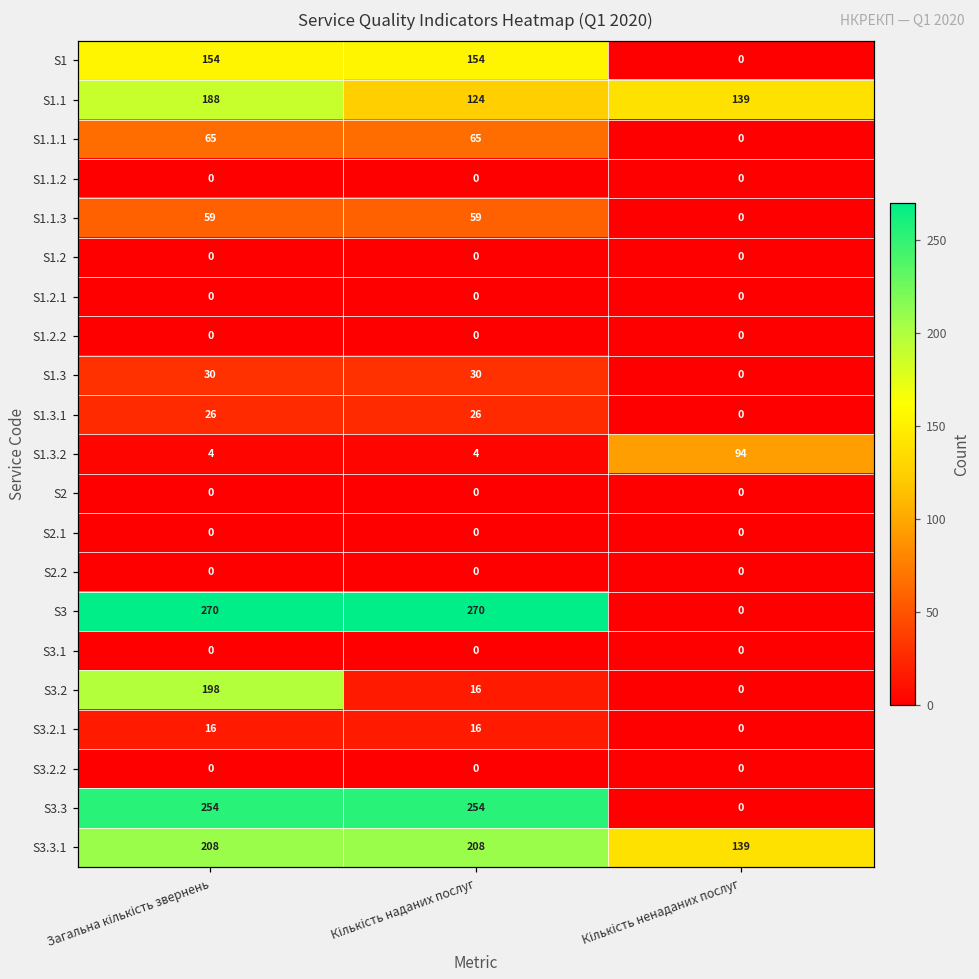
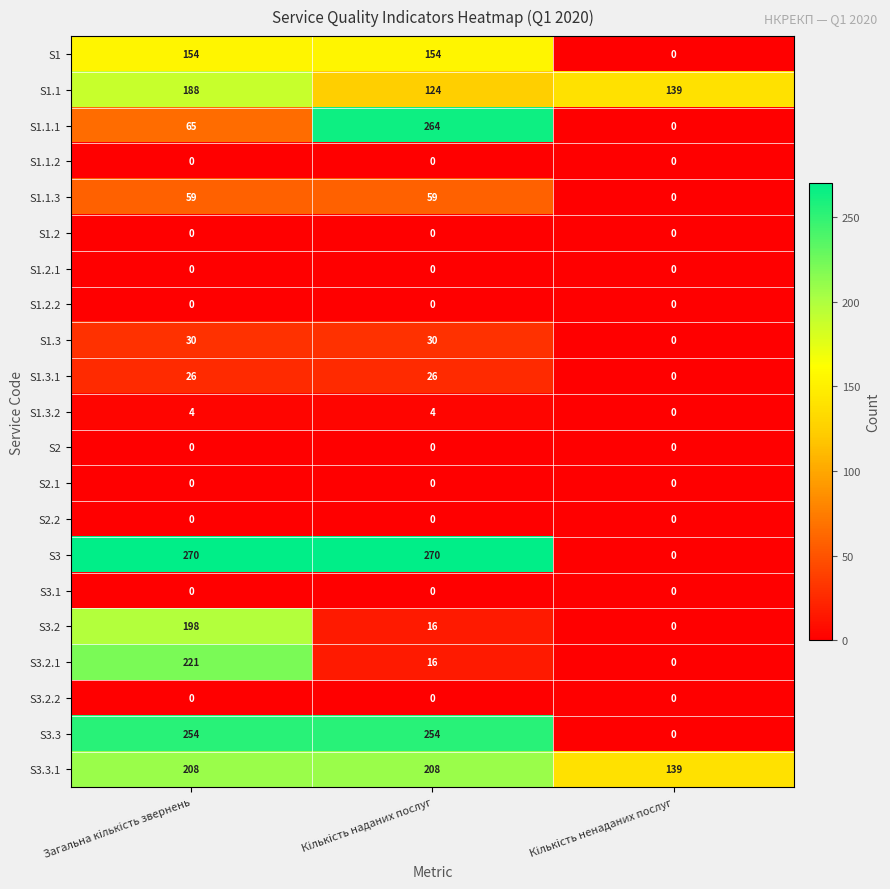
  {
    "S1": {
      "Загальна кількість звернень": 154,
      "Кількість наданих послуг": 154,
      "Кількість ненаданих послуг": 0
    },
    "S1.1": {
      "Загальна кількість звернень": 188,
      "Кількість наданих послуг": 124,
      "Кількість ненаданих послуг": 139
    },
    "S1.1.1": {
      "Загальна кількість звернень": 65,
-     "Кількість наданих послуг": 65,
+     "Кількість наданих послуг": 264,
      "Кількість ненаданих послуг": 0
    },
    "S1.1.2": {
      "Загальна кількість звернень": 0,
      "Кількість наданих послуг": 0,
      "Кількість ненаданих послуг": 0
    },
    "S1.1.3": {
      "Загальна кількість звернень": 59,
      "Кількість наданих послуг": 59,
      "Кількість ненаданих послуг": 0
    },
    "S1.2": {
      "Загальна кількість звернень": 0,
      "Кількість наданих послуг": 0,
      "Кількість ненаданих послуг": 0
    },
    "S1.2.1": {
      "Загальна кількість звернень": 0,
      "Кількість наданих послуг": 0,
      "Кількість ненаданих послуг": 0
    },
    "S1.2.2": {
      "Загальна кількість звернень": 0,
      "Кількість наданих послуг": 0,
      "Кількість ненаданих послуг": 0
    },
    "S1.3": {
      "Загальна кількість звернень": 30,
      "Кількість наданих послуг": 30,
      "Кількість ненаданих послуг": 0
    },
    "S1.3.1": {
      "Загальна кількість звернень": 26,
      "Кількість наданих послуг": 26,
      "Кількість ненаданих послуг": 0
    },
    "S1.3.2": {
      "Загальна кількість звернень": 4,
      "Кількість наданих послуг": 4,
-     "Кількість ненаданих послуг": 94
+     "Кількість ненаданих послуг": 0
    },
    "S2": {
      "Загальна кількість звернень": 0,
      "Кількість наданих послуг": 0,
      "Кількість ненаданих послуг": 0
    },
    "S2.1": {
      "Загальна кількість звернень": 0,
      "Кількість наданих послуг": 0,
      "Кількість ненаданих послуг": 0
    },
    "S2.2": {
      "Загальна кількість звернень": 0,
      "Кількість наданих послуг": 0,
      "Кількість ненаданих послуг": 0
    },
    "S3": {
      "Загальна кількість звернень": 270,
      "Кількість наданих послуг": 270,
      "Кількість ненаданих послуг": 0
    },
    "S3.1": {
      "Загальна кількість звернень": 0,
      "Кількість наданих послуг": 0,
      "Кількість ненаданих послуг": 0
    },
    "S3.2": {
      "Загальна кількість звернень": 198,
      "Кількість наданих послуг": 16,
      "Кількість ненаданих послуг": 0
    },
    "S3.2.1": {
-     "Загальна кількість звернень": 16,
+     "Загальна кількість звернень": 221,
      "Кількість наданих послуг": 16,
      "Кількість ненаданих послуг": 0
    },
    "S3.2.2": {
      "Загальна кількість звернень": 0,
      "Кількість наданих послуг": 0,
      "Кількість ненаданих послуг": 0
    },
    "S3.3": {
      "Загальна кількість звернень": 254,
      "Кількість наданих послуг": 254,
      "Кількість ненаданих послуг": 0
    },
    "S3.3.1": {
      "Загальна кількість звернень": 208,
      "Кількість наданих послуг": 208,
      "Кількість ненаданих послуг": 139
    }
  }
